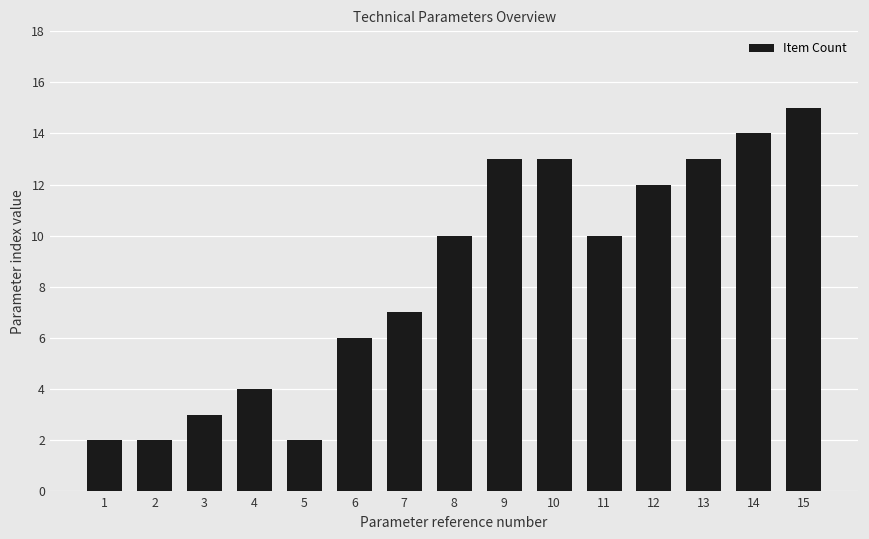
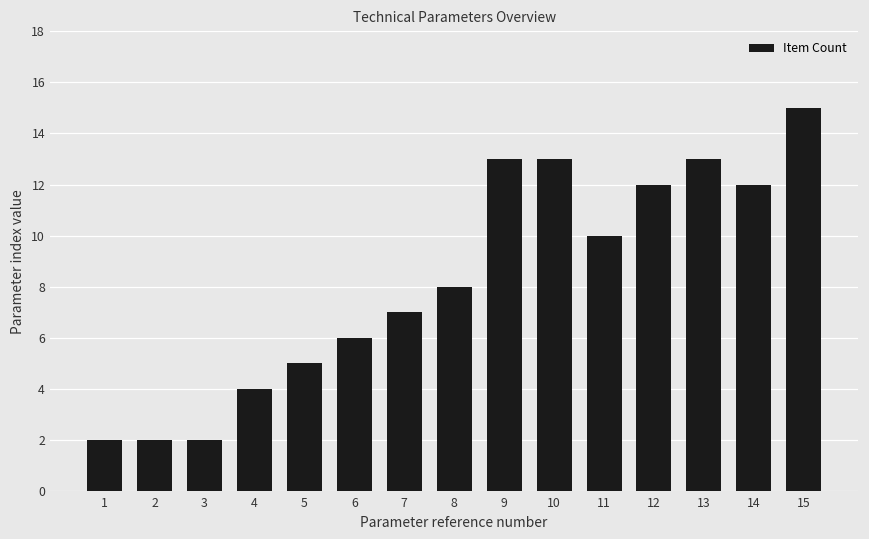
  {
    "1": 2,
    "2": 2,
-   "3": 3,
+   "3": 2,
    "4": 4,
-   "5": 2,
+   "5": 5,
    "6": 6,
    "7": 7,
-   "8": 10,
+   "8": 8,
    "9": 13,
    "10": 13,
    "11": 10,
    "12": 12,
    "13": 13,
-   "14": 14,
+   "14": 12,
    "15": 15
  }
